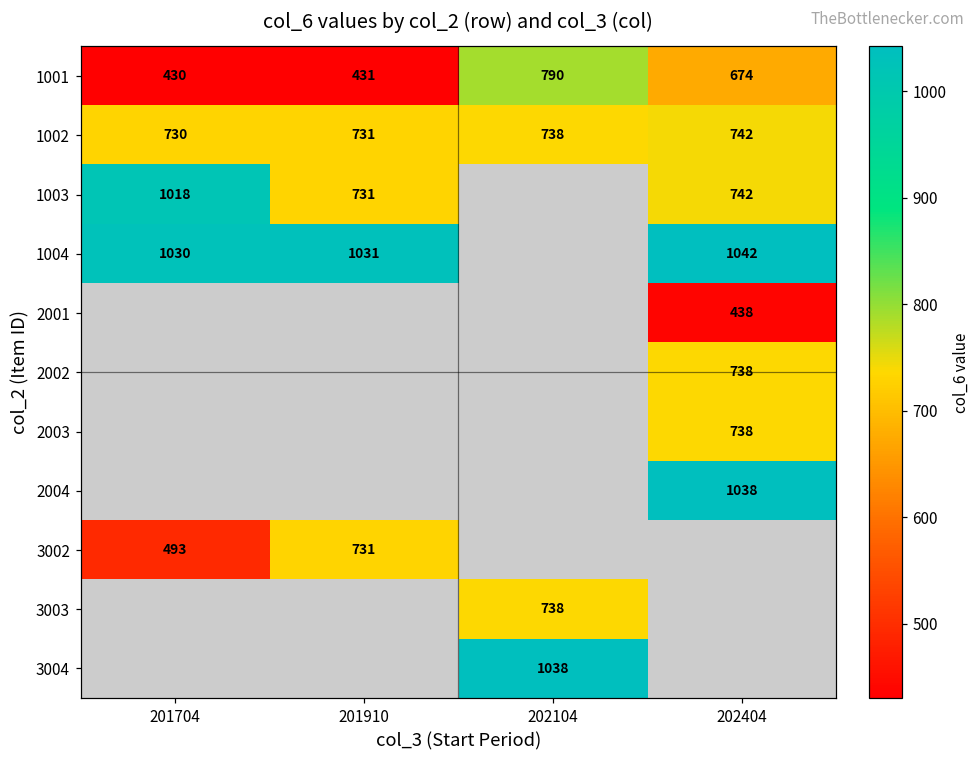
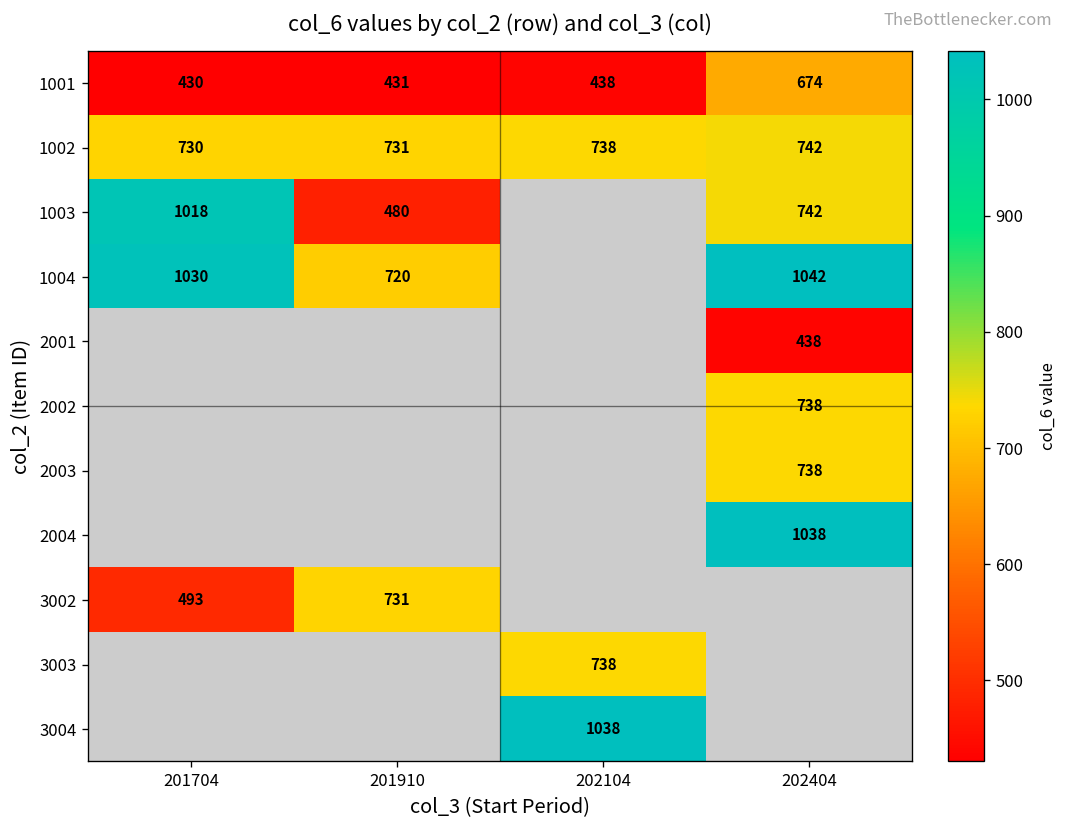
  {
    "1001": {
      "201704": 430,
      "201910": 431,
-     "202104": 790,
+     "202104": 438,
      "202404": 674
    },
    "1002": {
      "201704": 730,
      "201910": 731,
      "202104": 738,
      "202404": 742
    },
    "1003": {
      "201704": 1018,
-     "201910": 731,
+     "201910": 480,
      "202404": 742
    },
    "1004": {
      "201704": 1030,
-     "201910": 1031,
+     "201910": 720,
      "202404": 1042
    },
    "2001": {
      "202404": 438
    },
    "2002": {
      "202404": 738
    },
    "2003": {
      "202404": 738
    },
    "2004": {
      "202404": 1038
    },
    "3002": {
      "201704": 493,
      "201910": 731
    },
    "3003": {
      "202104": 738
    },
    "3004": {
      "202104": 1038
    }
  }
